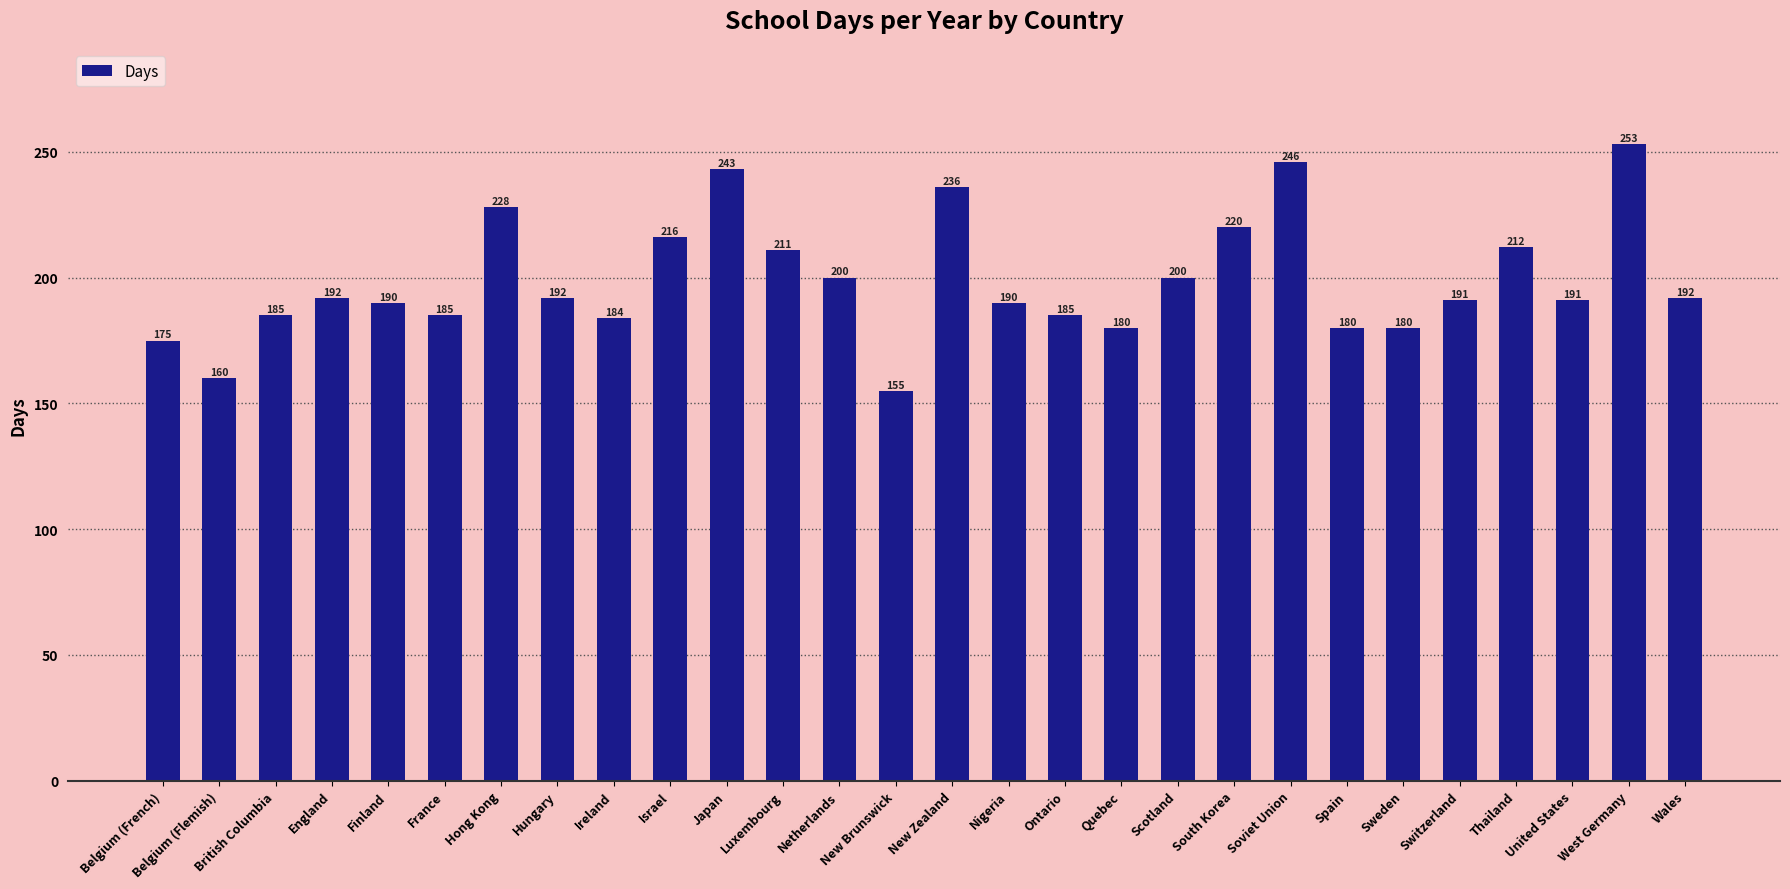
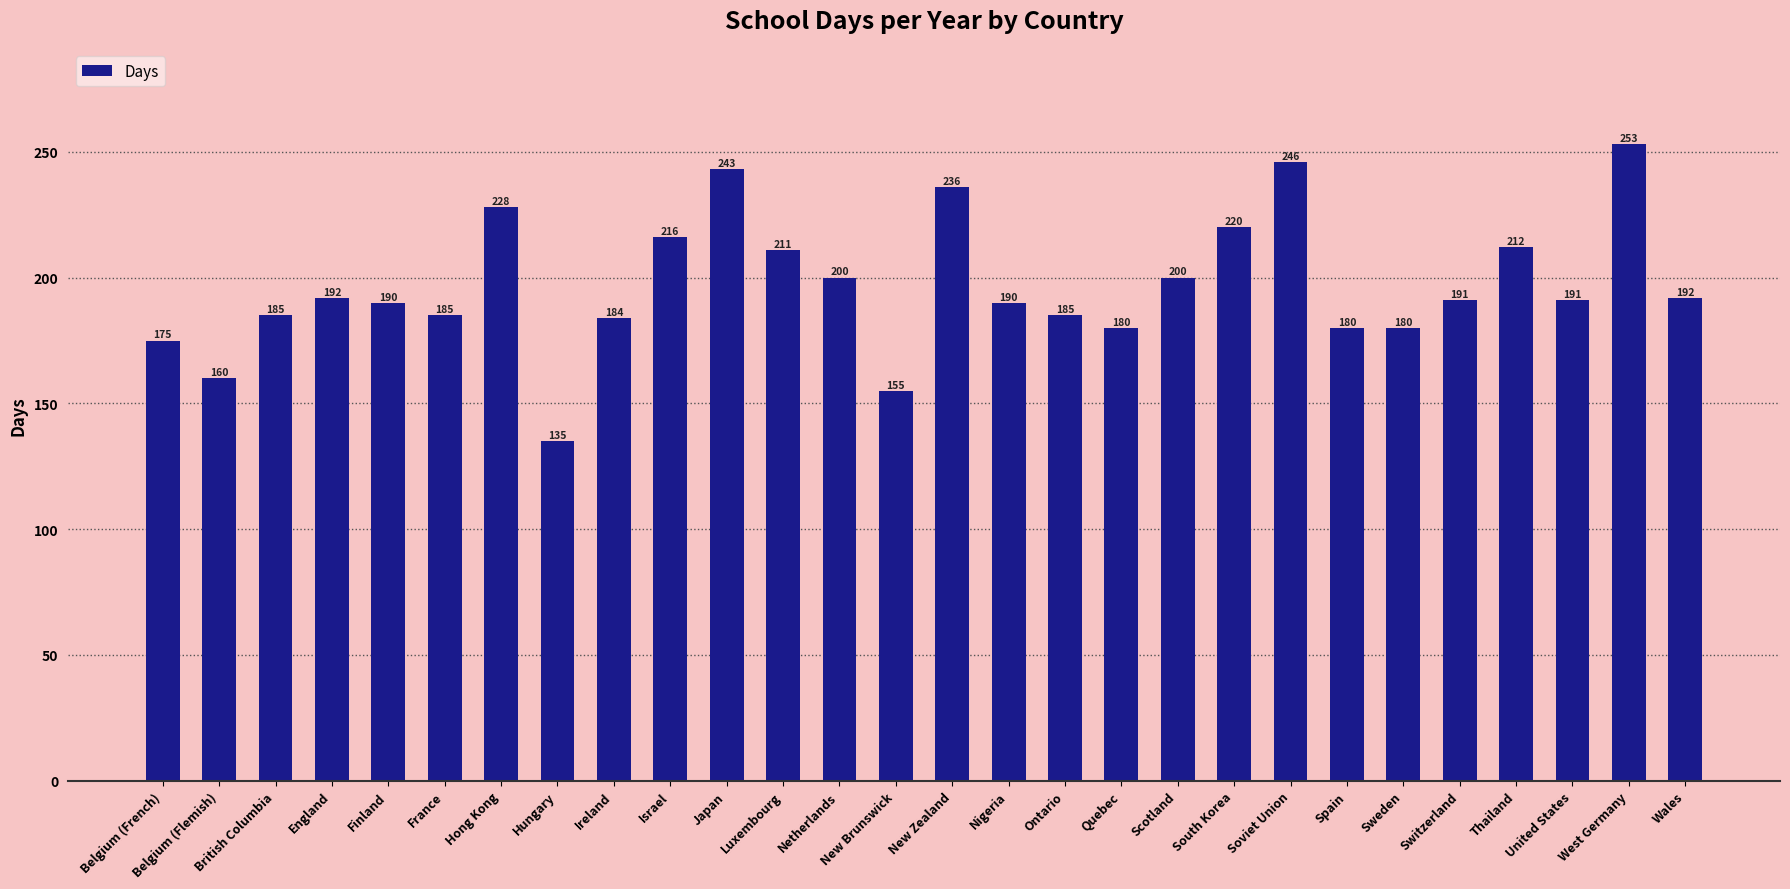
  {
    "Belgium (French)": 175,
    "Belgium (Flemish)": 160,
    "British Columbia": 185,
    "England": 192,
    "Finland": 190,
    "France": 185,
    "Hong Kong": 228,
-   "Hungary": 192,
+   "Hungary": 135,
    "Ireland": 184,
    "Israel": 216,
    "Japan": 243,
    "Luxembourg": 211,
    "Netherlands": 200,
    "New Brunswick": 155,
    "New Zealand": 236,
    "Nigeria": 190,
    "Ontario": 185,
    "Quebec": 180,
    "Scotland": 200,
    "South Korea": 220,
    "Soviet Union": 246,
    "Spain": 180,
    "Sweden": 180,
    "Switzerland": 191,
    "Thailand": 212,
    "United States": 191,
    "West Germany": 253,
    "Wales": 192
  }
